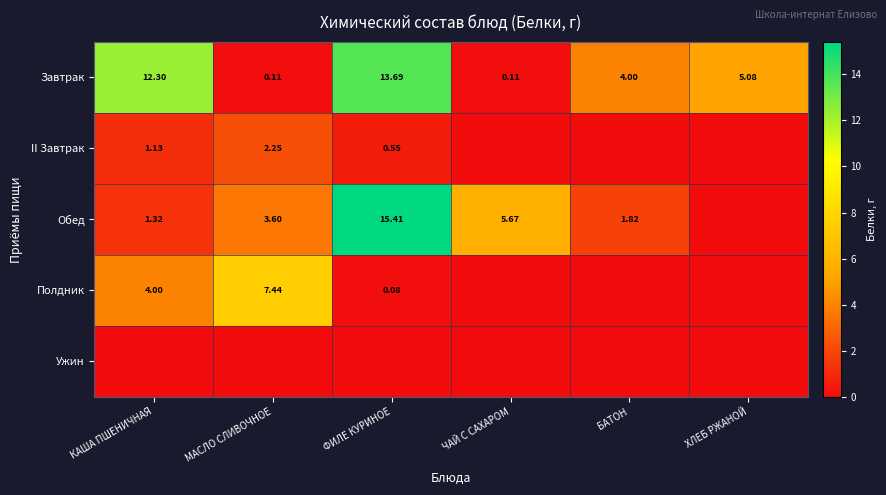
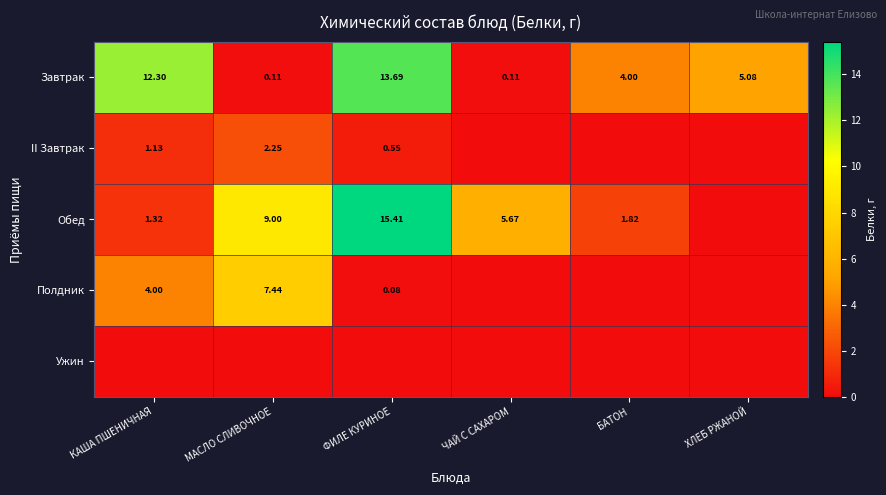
  {
    "Завтрак": {
      "КАША ПШЕНИЧНАЯ": 12.30,
      "МАСЛО СЛИВОЧНОЕ": 0.11,
      "ФИЛЕ КУРИНОЕ": 13.69,
      "ЧАЙ С САХАРОМ": 0.11,
      "БАТОН": 4.00,
      "ХЛЕБ РЖАНОЙ": 5.08
    },
    "II Завтрак": {
      "КАША ПШЕНИЧНАЯ": 1.13,
      "МАСЛО СЛИВОЧНОЕ": 2.25,
      "ФИЛЕ КУРИНОЕ": 0.55
    },
    "Обед": {
      "КАША ПШЕНИЧНАЯ": 1.32,
-     "МАСЛО СЛИВОЧНОЕ": 3.60,
+     "МАСЛО СЛИВОЧНОЕ": 9.00,
      "ФИЛЕ КУРИНОЕ": 15.41,
      "ЧАЙ С САХАРОМ": 5.67,
      "БАТОН": 1.82
    },
    "Полдник": {
      "КАША ПШЕНИЧНАЯ": 4.00,
      "МАСЛО СЛИВОЧНОЕ": 7.44,
      "ФИЛЕ КУРИНОЕ": 0.08
    }
  }
